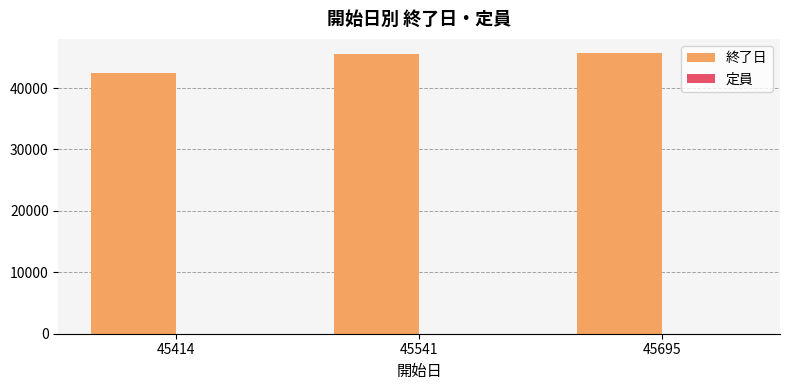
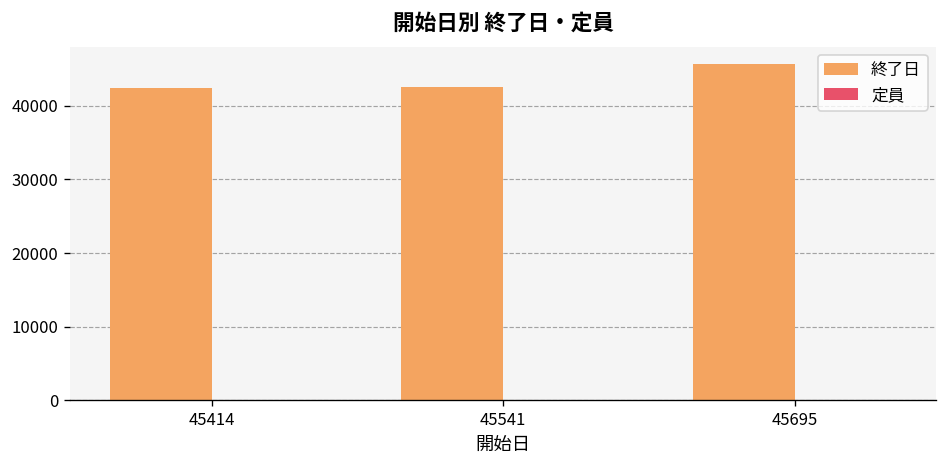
  {
    "終了日": {
      "45414": 42000,
-     "45541": 46000,
+     "45541": 43000,
      "45695": 46000
    }
  }
